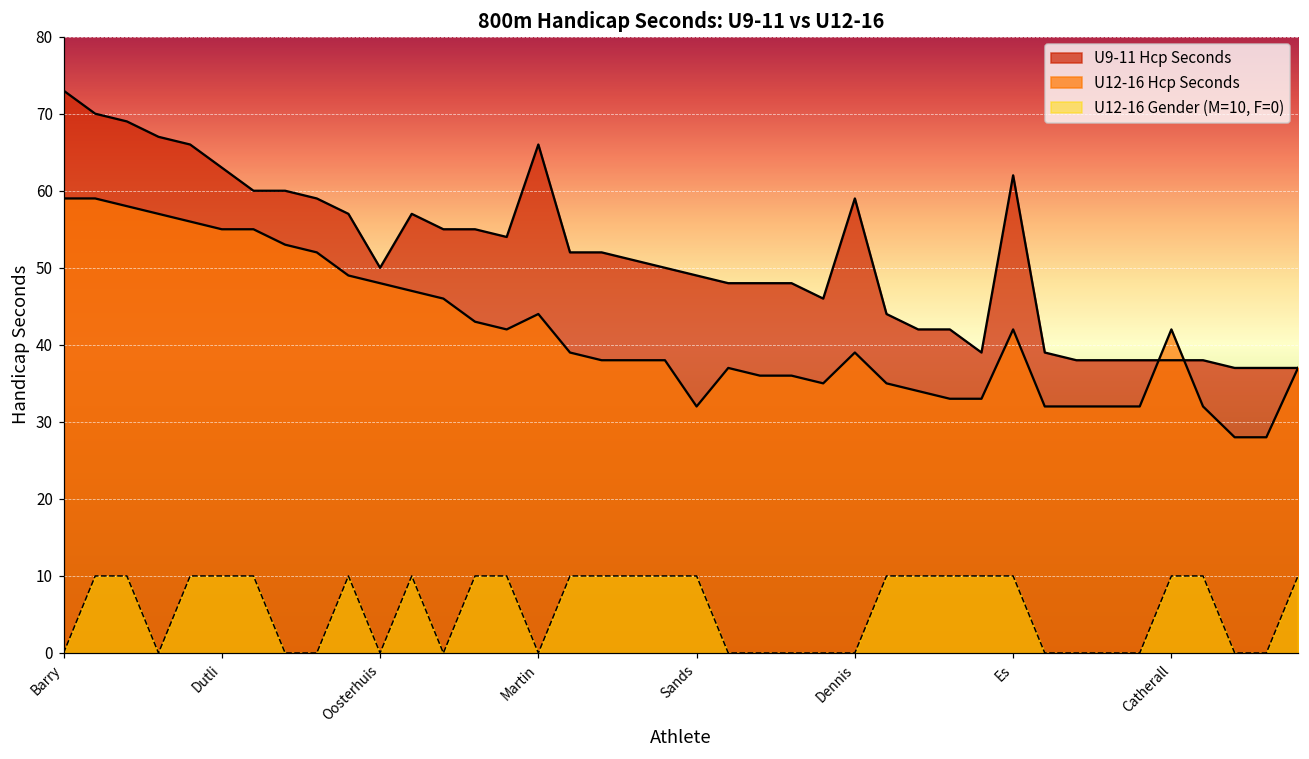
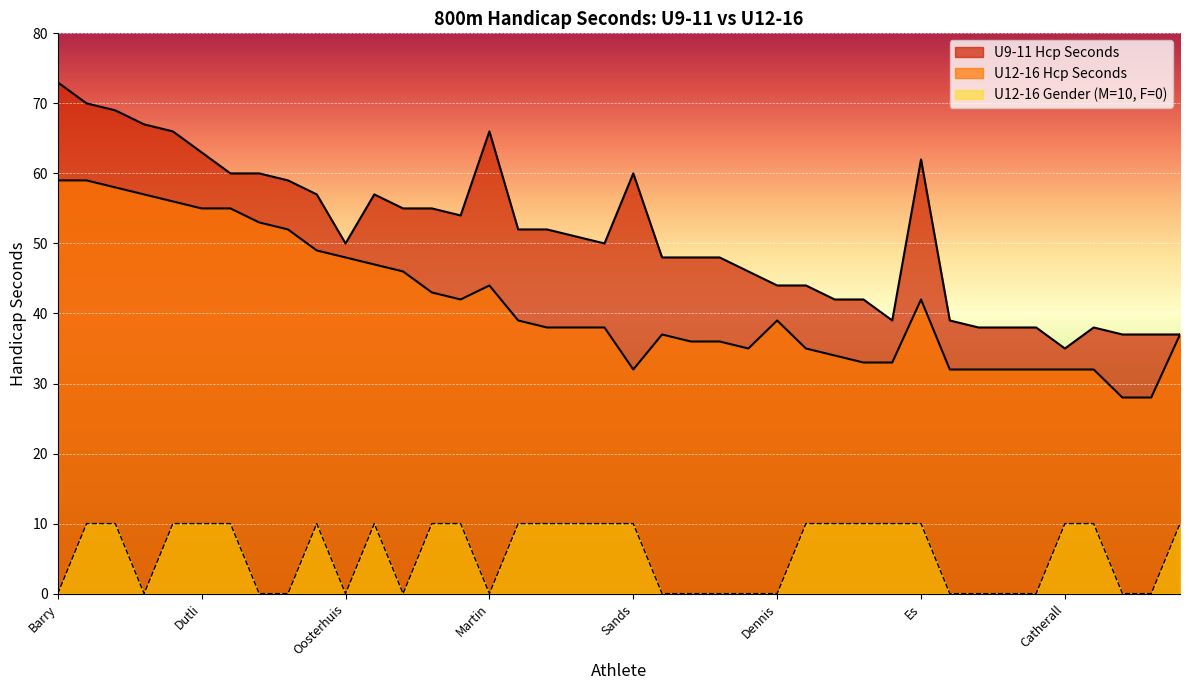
  {
    "U9-11 Hcp Seconds": {
      "Barry": 73,
      "Dutli": 63,
      "Oosterhuis": 50,
      "Martin": 66,
-     "Sands": 49,
-     "Dennis": 59,
+     "Sands": 60,
+     "Dennis": 44,
      "Es": 62,
-     "Catherall": 38
+     "Catherall": 35
    },
    "U12-16 Hcp Seconds": {
      "Barry": 59,
      "Dutli": 55,
      "Oosterhuis": 48,
      "Martin": 44,
      "Sands": 32,
      "Dennis": 39,
      "Es": 42,
-     "Catherall": 42
+     "Catherall": 32
    },
    "U12-16 Gender (M=10, F=0)": {
      "Barry": 0,
      "Dutli": 10,
      "Oosterhuis": 0,
      "Martin": 0,
      "Sands": 10,
      "Dennis": 0,
      "Es": 10,
      "Catherall": 10
    }
  }
